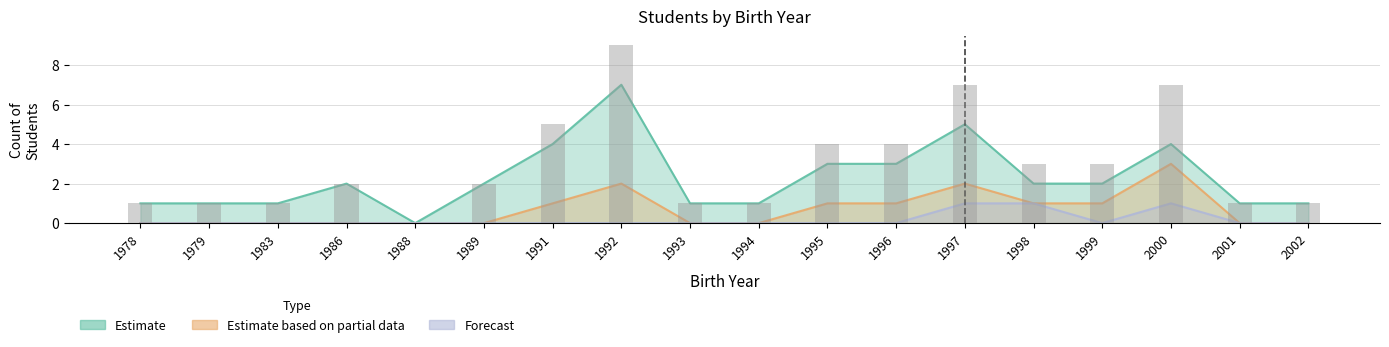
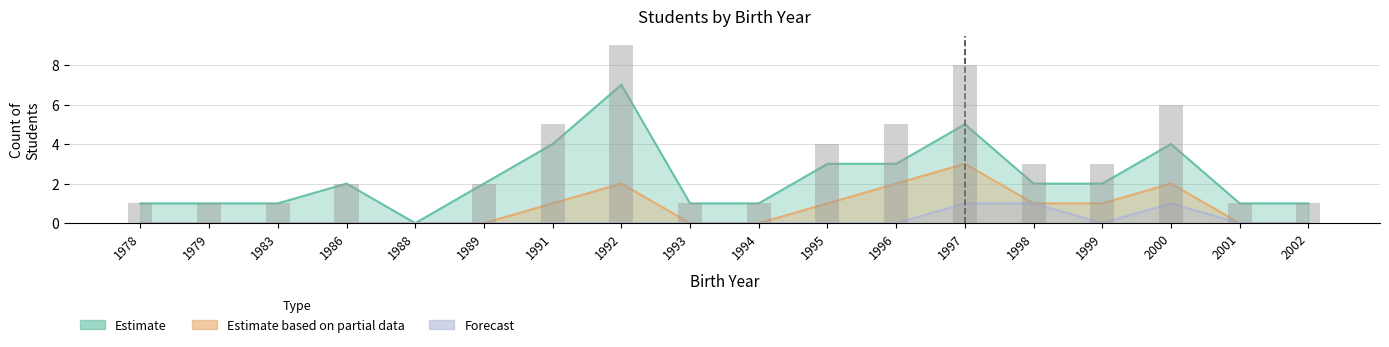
  {
    "Estimate based on partial data": {
      "1991": 1,
      "1992": 2,
      "1995": 1,
-     "1996": 1,
-     "1997": 2,
+     "1996": 2,
+     "1997": 3,
      "1999": 1,
-     "2000": 3
+     "2000": 2
    }
  }
